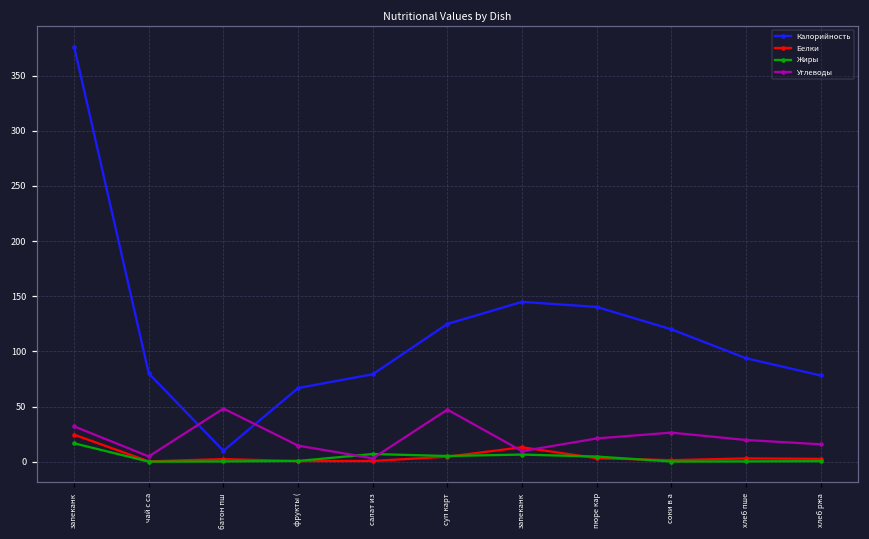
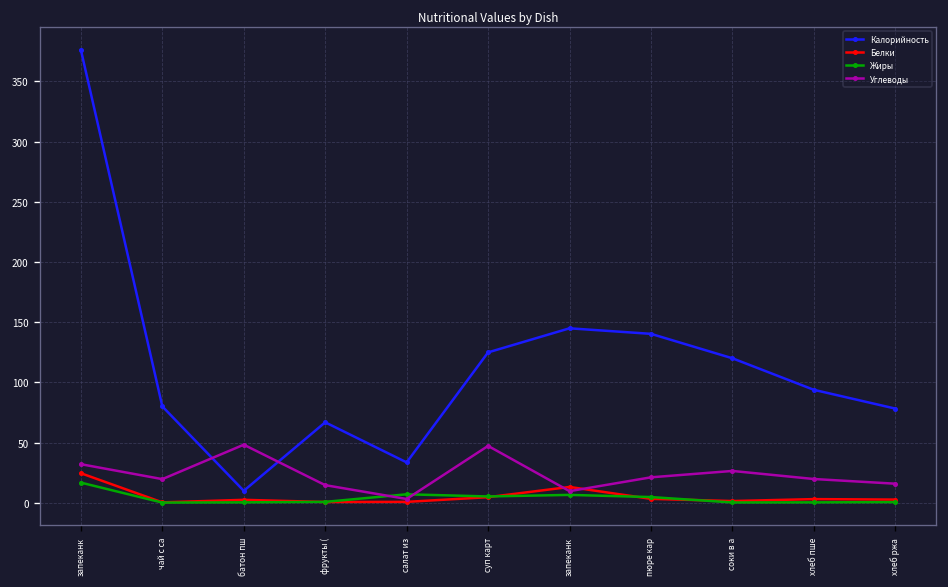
  {
    "Калорийность": {
      "чай с са": 80,
      "батон пш": 10,
      "фрукты (": 67,
-     "салат из": 79,
+     "салат из": 34,
      "суп карт": 125,
      "пюре кар": 140,
      "соки в а": 120,
      "хлеб пше": 94,
      "хлеб ржа": 78
    },
    "Белки": {
      "хлеб пше": 3
    },
    "Жиры": {
      "салат из": 7,
      "хлеб пше": 0
    },
    "Углеводы": {
-     "чай с са": 5,
+     "чай с са": 20,
      "батон пш": 48,
      "фрукты (": 15,
      "суп карт": 47,
      "пюре кар": 21,
      "соки в а": 26,
      "хлеб пше": 20,
      "хлеб ржа": 16
    }
  }
